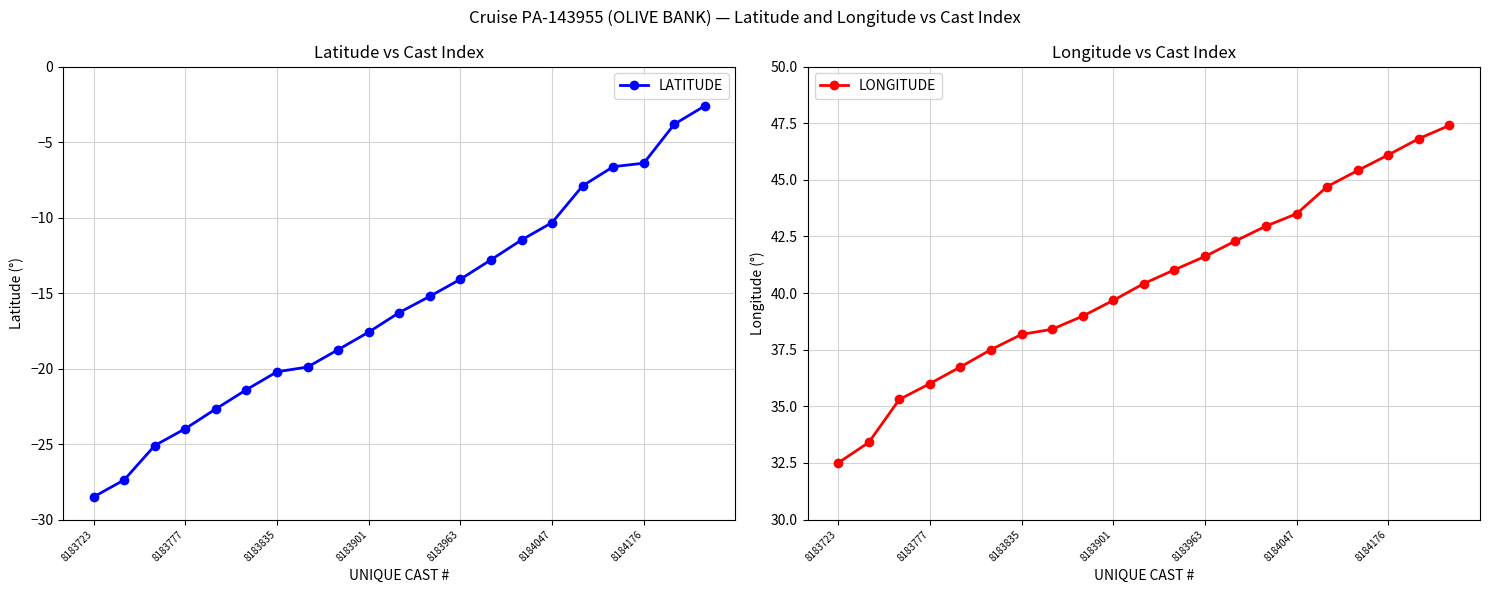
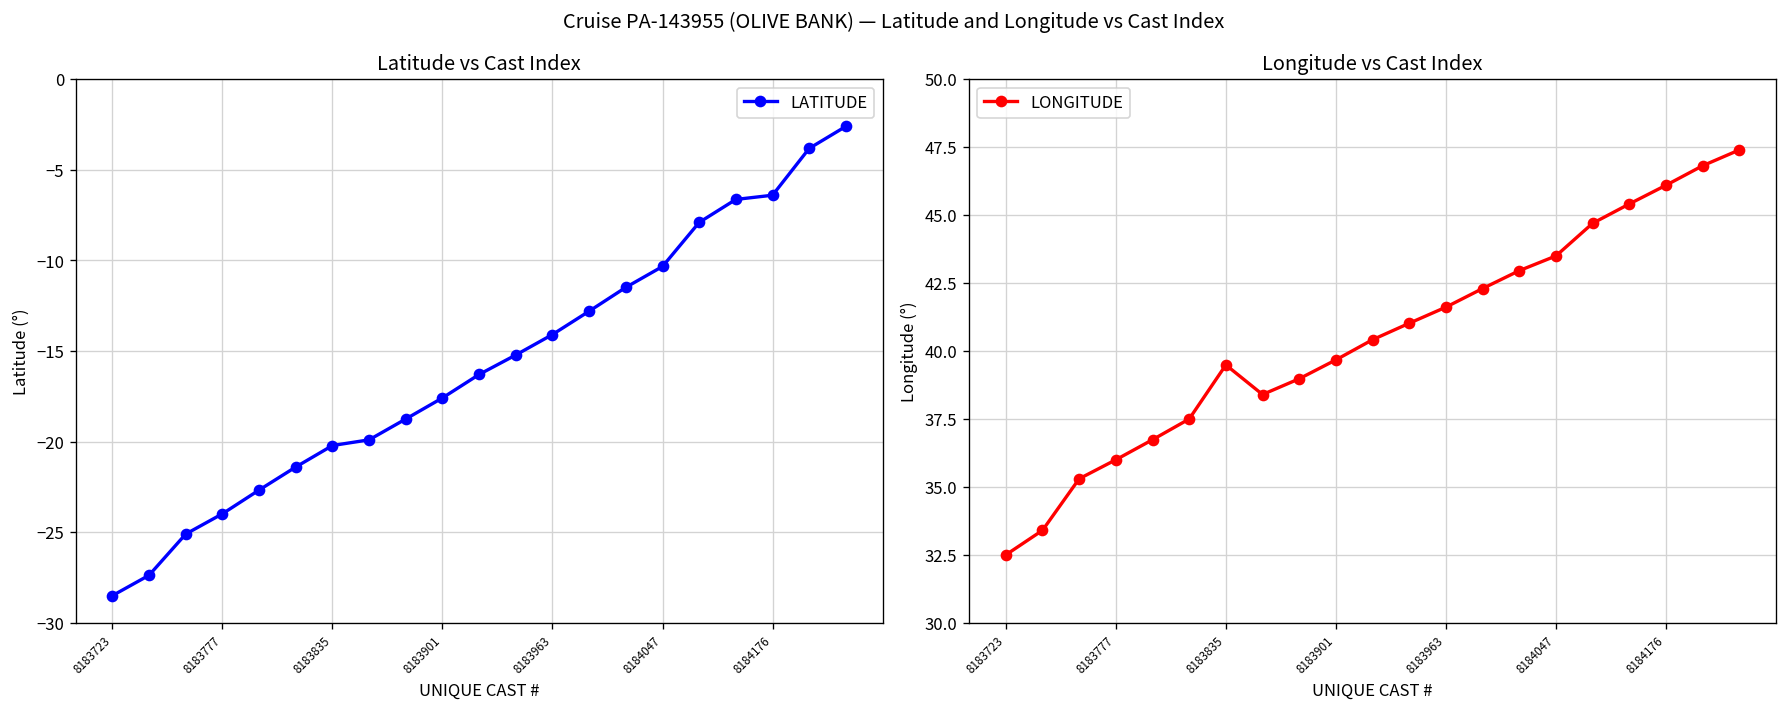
  {
    "Latitude vs Cast Index": {
      "8183723": -28.5,
      "8183777": -24.0,
      "8183835": -20.2,
      "8183901": -17.6,
      "8183963": -14.1,
      "8184047": -10.3,
      "8184176": -6.4
    },
    "Longitude vs Cast Index": {
      "8183723": 32.5,
      "8183777": 36.0,
-     "8183835": 38.2,
+     "8183835": 39.5,
      "8183901": 39.7,
      "8183963": 41.6,
      "8184047": 43.5,
      "8184176": 46.1
    }
  }
